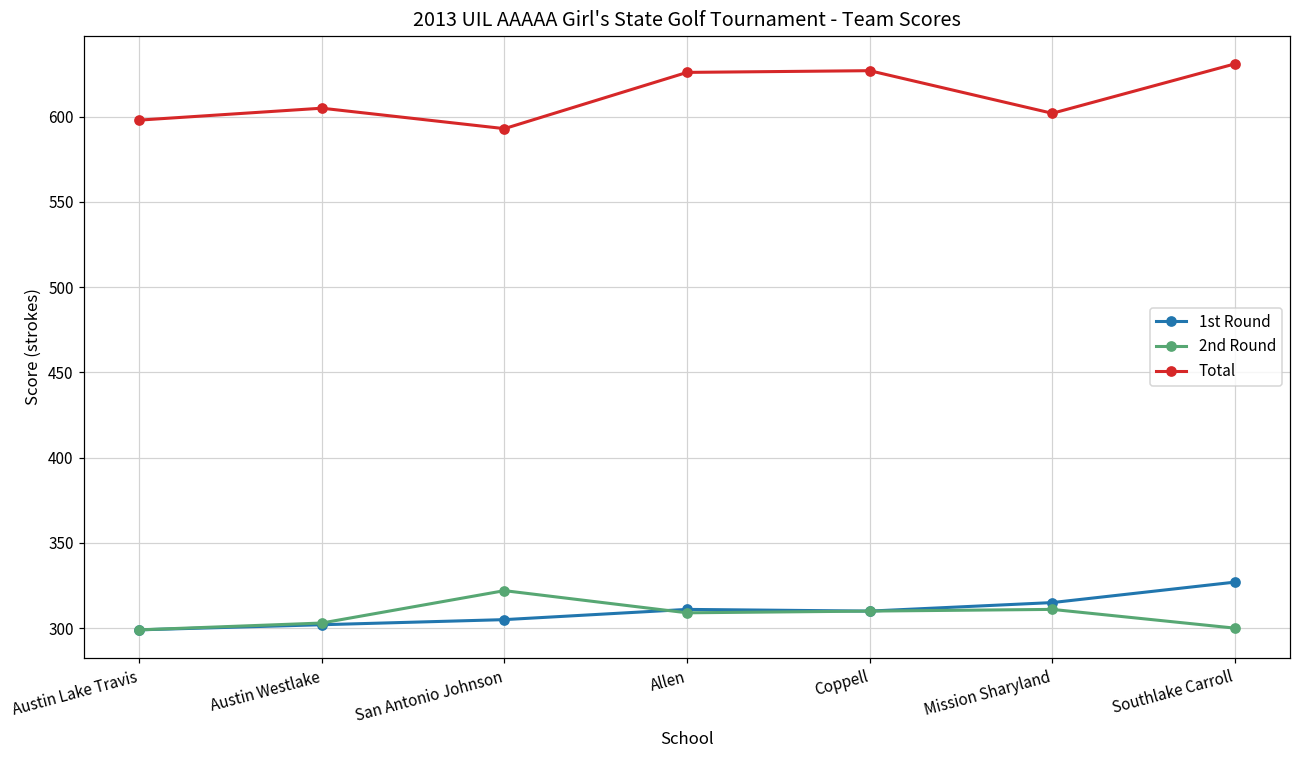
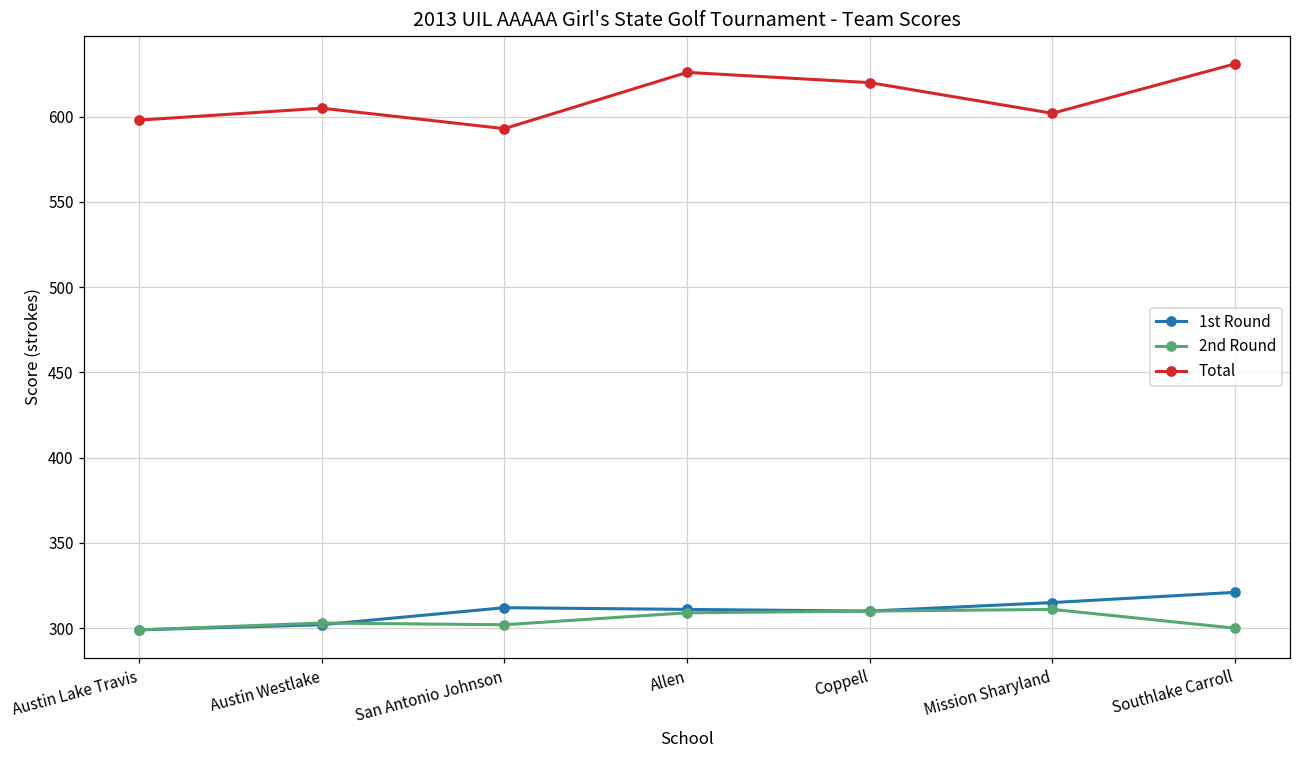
  {
    "1st Round": {
-     "San Antonio Johnson": 305,
+     "San Antonio Johnson": 312,
      "Allen": 311,
      "Mission Sharyland": 315,
-     "Southlake Carroll": 327
+     "Southlake Carroll": 321
    },
    "2nd Round": {
-     "San Antonio Johnson": 322,
+     "San Antonio Johnson": 302,
      "Allen": 309,
      "Mission Sharyland": 311,
      "Southlake Carroll": 300
    },
    "Total": {
      "Austin Lake Travis": 598,
      "Austin Westlake": 605,
      "San Antonio Johnson": 593,
      "Allen": 626,
-     "Coppell": 627,
+     "Coppell": 620,
      "Mission Sharyland": 602,
      "Southlake Carroll": 631
    }
  }
